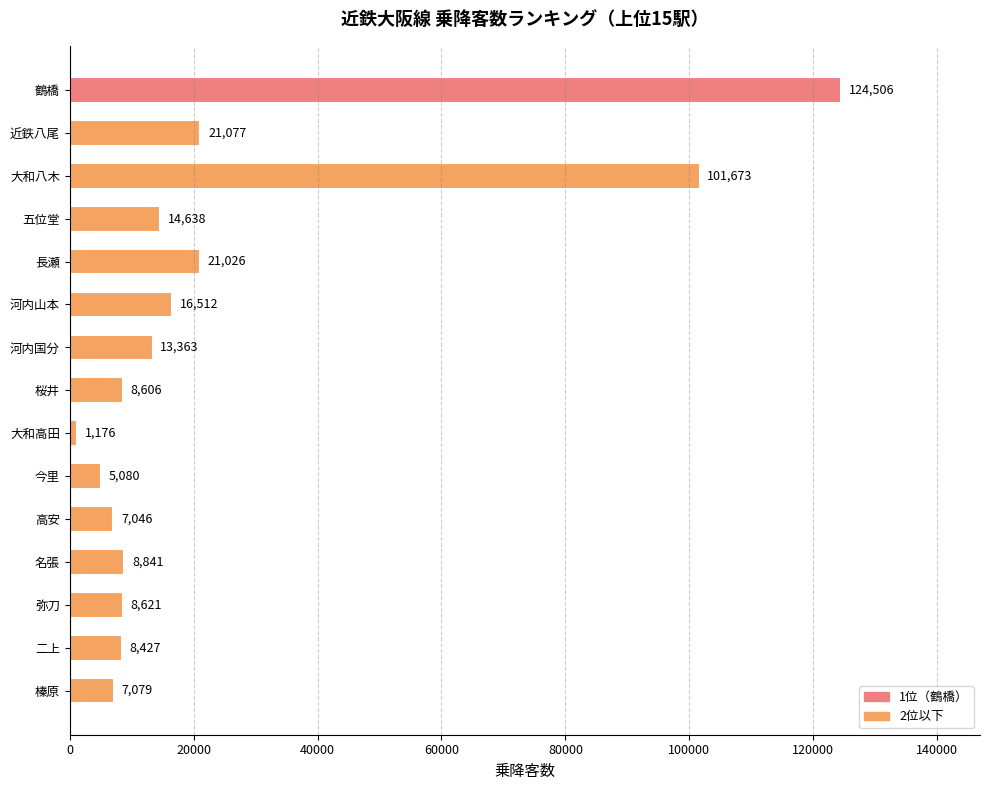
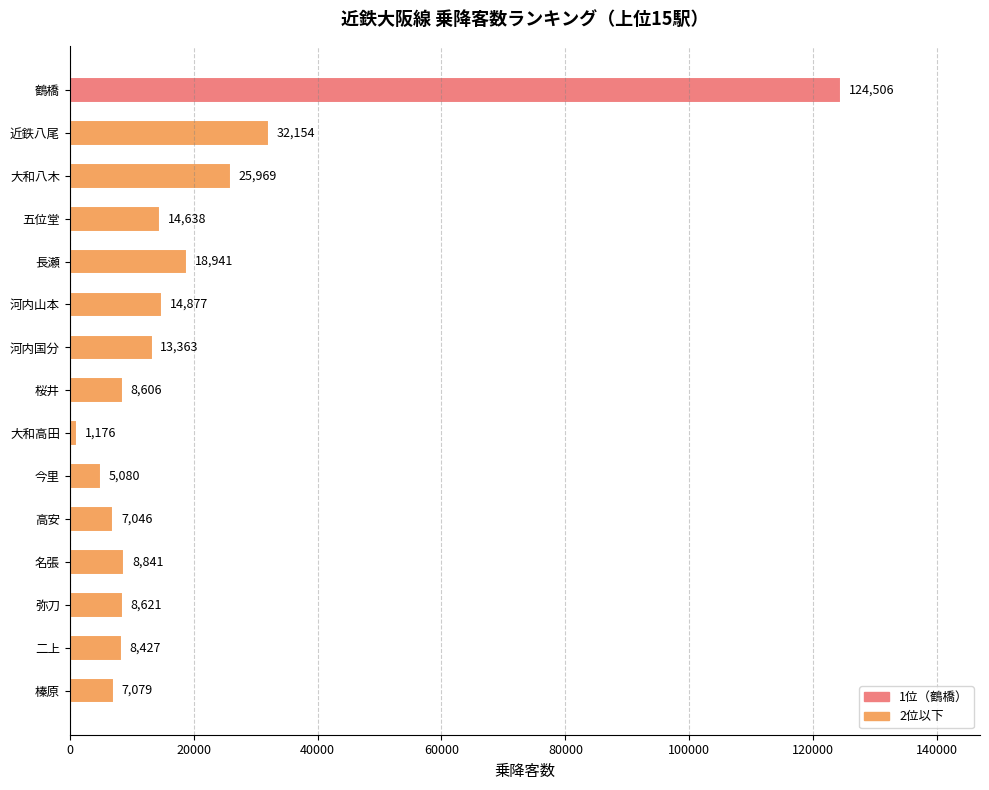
  {
    "鶴橋": "124,506",
-   "近鉄八尾": "21,077",
-   "大和八木": "101,673",
+   "近鉄八尾": "32,154",
+   "大和八木": "25,969",
    "五位堂": "14,638",
-   "長瀬": "21,026",
-   "河内山本": "16,512",
+   "長瀬": "18,941",
+   "河内山本": "14,877",
    "河内国分": "13,363",
    "桜井": "8,606",
    "大和高田": "1,176",
    "今里": "5,080",
    "高安": "7,046",
    "名張": "8,841",
    "弥刀": "8,621",
    "二上": "8,427",
    "榛原": "7,079"
  }
